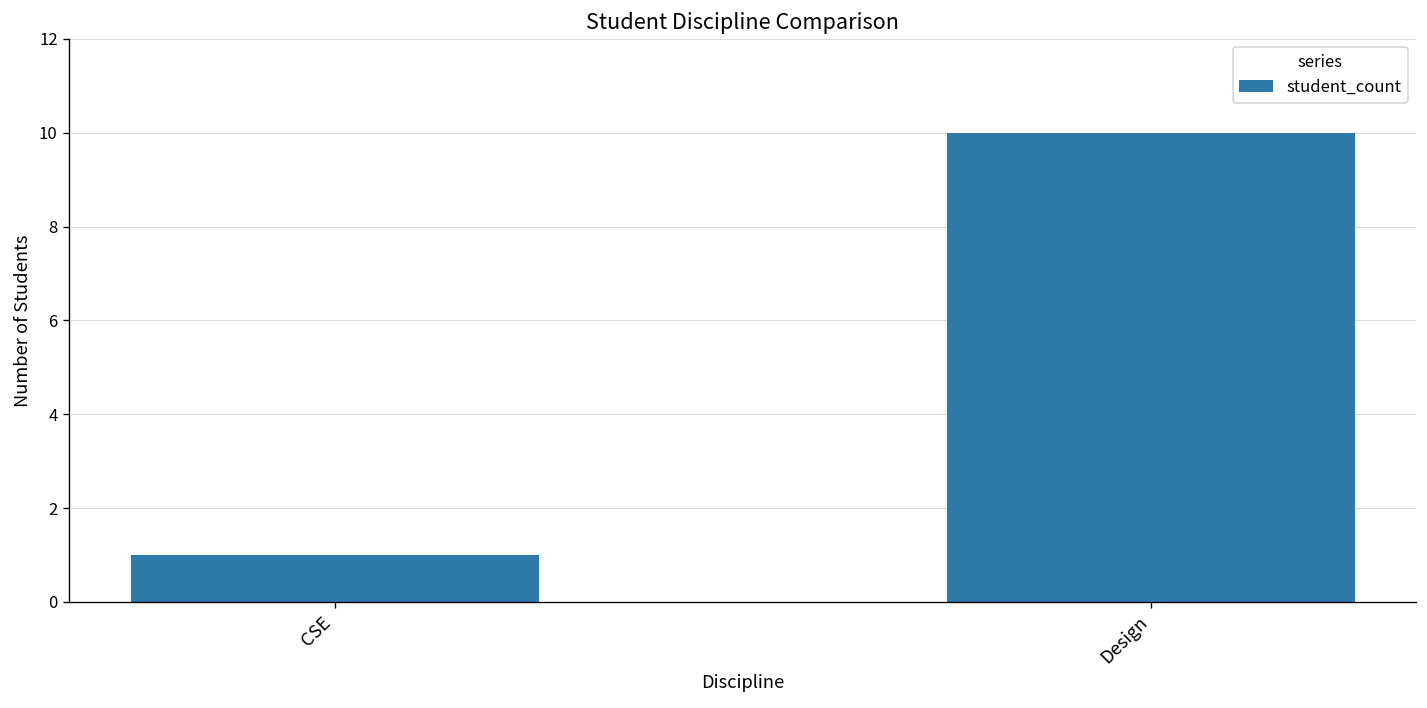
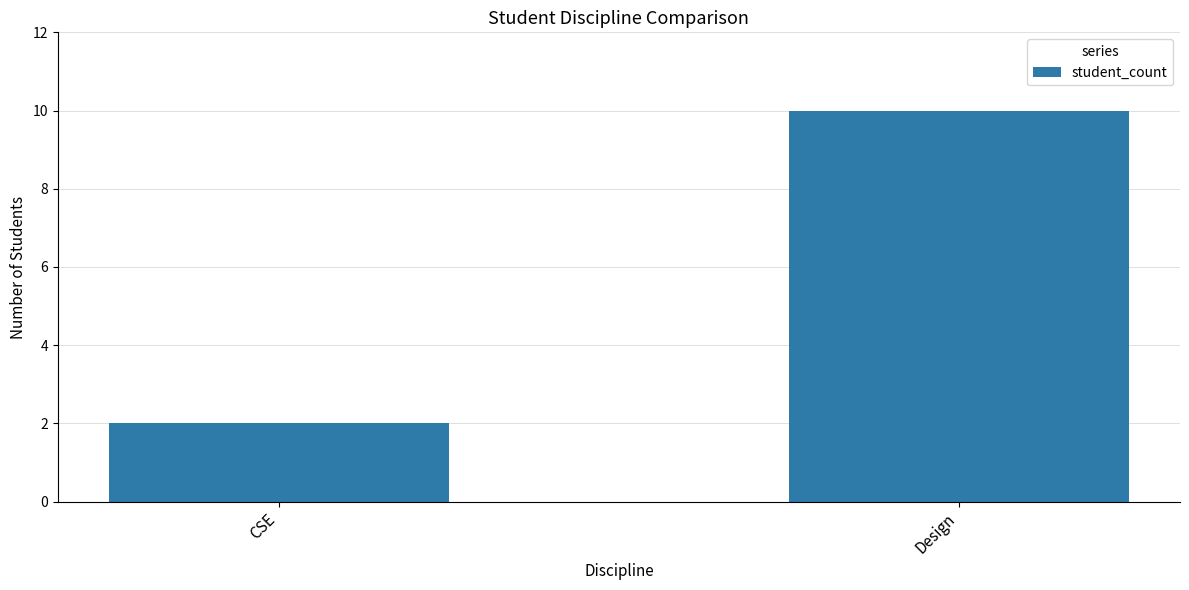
  {
-   "CSE": 1,
+   "CSE": 2,
    "Design": 10
  }
